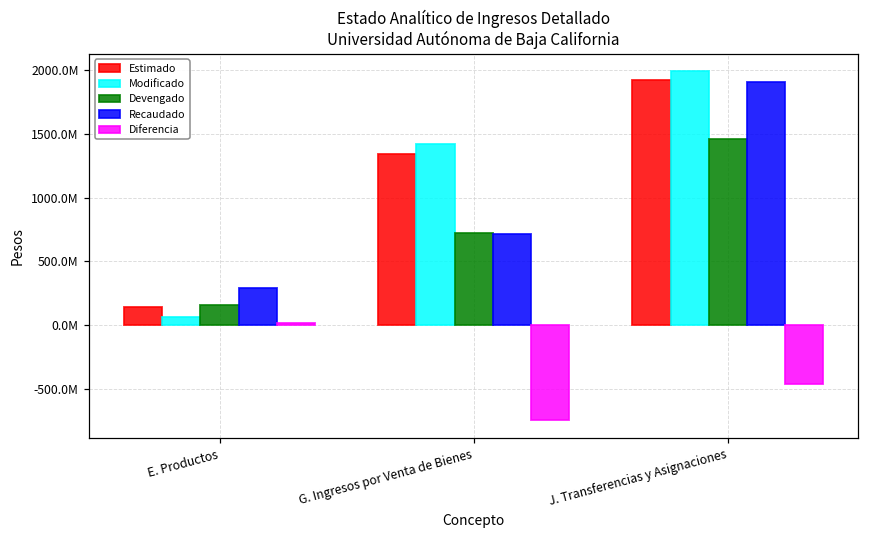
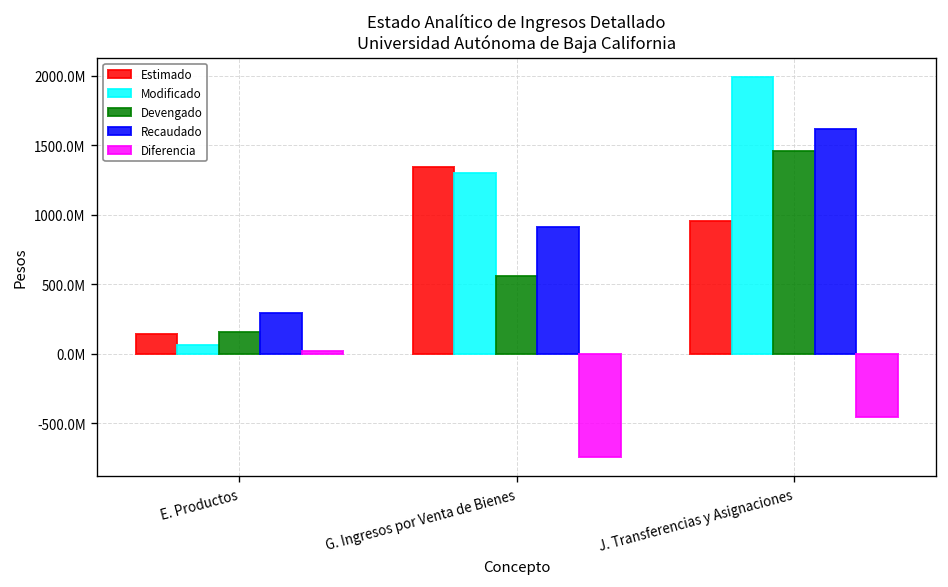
  {
    "Estimado": {
      "E. Productos": 140000000,
      "G. Ingresos por Venta de Bienes": 1340000000,
-     "J. Transferencias y Asignaciones": 1920000000
+     "J. Transferencias y Asignaciones": 960000000
    },
    "Modificado": {
      "E. Productos": 60000000,
-     "G. Ingresos por Venta de Bienes": 1420000000,
+     "G. Ingresos por Venta de Bienes": 1300000000,
      "J. Transferencias y Asignaciones": 1990000000
    },
    "Devengado": {
      "E. Productos": 160000000,
-     "G. Ingresos por Venta de Bienes": 720000000,
+     "G. Ingresos por Venta de Bienes": 550000000,
      "J. Transferencias y Asignaciones": 1460000000
    },
    "Recaudado": {
      "E. Productos": 290000000,
-     "G. Ingresos por Venta de Bienes": 710000000,
-     "J. Transferencias y Asignaciones": 1910000000
+     "G. Ingresos por Venta de Bienes": 910000000,
+     "J. Transferencias y Asignaciones": 1610000000
    },
    "Diferencia": {
      "G. Ingresos por Venta de Bienes": -750000000,
      "J. Transferencias y Asignaciones": -460000000
    }
  }
